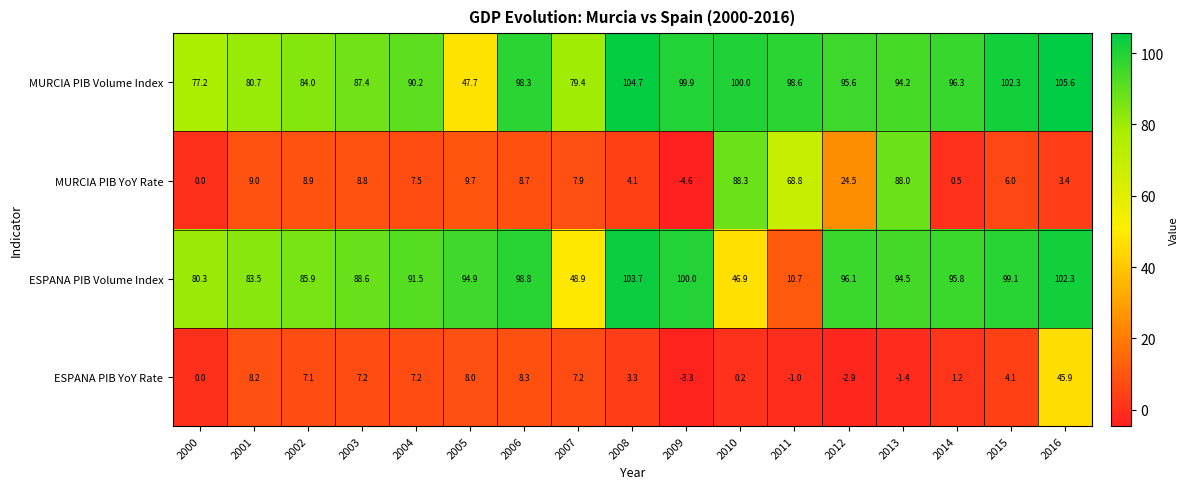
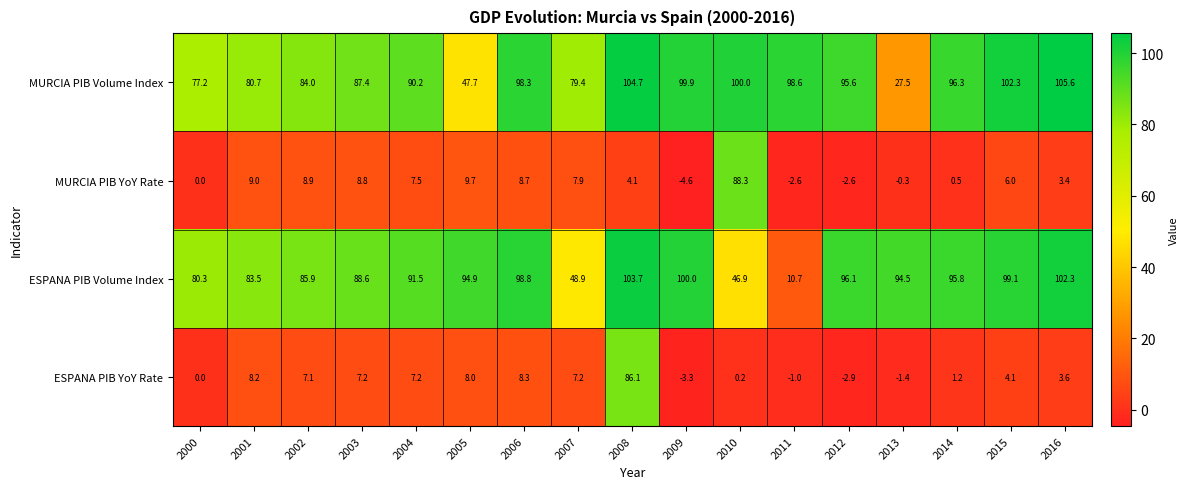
  {
    "MURCIA PIB Volume Index": {
      "2000": 77.2,
      "2001": 80.7,
      "2002": 84.0,
      "2003": 87.4,
      "2004": 90.2,
      "2005": 47.7,
      "2006": 98.3,
      "2007": 79.4,
      "2008": 104.7,
      "2009": 99.9,
      "2010": 100.0,
      "2011": 98.6,
      "2012": 95.6,
-     "2013": 94.2,
+     "2013": 27.5,
      "2014": 96.3,
      "2015": 102.3,
      "2016": 105.6
    },
    "MURCIA PIB YoY Rate": {
      "2000": 0.0,
      "2001": 9.0,
      "2002": 8.9,
      "2003": 8.8,
      "2004": 7.5,
      "2005": 9.7,
      "2006": 8.7,
      "2007": 7.9,
      "2008": 4.1,
      "2009": -4.6,
      "2010": 88.3,
-     "2011": 68.8,
-     "2012": 24.5,
-     "2013": 88.0,
+     "2011": -2.6,
+     "2012": -2.6,
+     "2013": -0.3,
      "2014": 0.5,
      "2015": 6.0,
      "2016": 3.4
    },
    "ESPANA PIB Volume Index": {
      "2000": 80.3,
      "2001": 83.5,
      "2002": 85.9,
      "2003": 88.6,
      "2004": 91.5,
      "2005": 94.9,
      "2006": 98.8,
      "2007": 48.9,
      "2008": 103.7,
      "2009": 100.0,
      "2010": 46.9,
      "2011": 10.7,
      "2012": 96.1,
      "2013": 94.5,
      "2014": 95.8,
      "2015": 99.1,
      "2016": 102.3
    },
    "ESPANA PIB YoY Rate": {
      "2000": 0.0,
      "2001": 8.2,
      "2002": 7.1,
      "2003": 7.2,
      "2004": 7.2,
      "2005": 8.0,
      "2006": 8.3,
      "2007": 7.2,
-     "2008": 3.3,
+     "2008": 86.1,
      "2009": -3.3,
      "2010": 0.2,
      "2011": -1.0,
      "2012": -2.9,
      "2013": -1.4,
      "2014": 1.2,
      "2015": 4.1,
-     "2016": 45.9
+     "2016": 3.6
    }
  }
